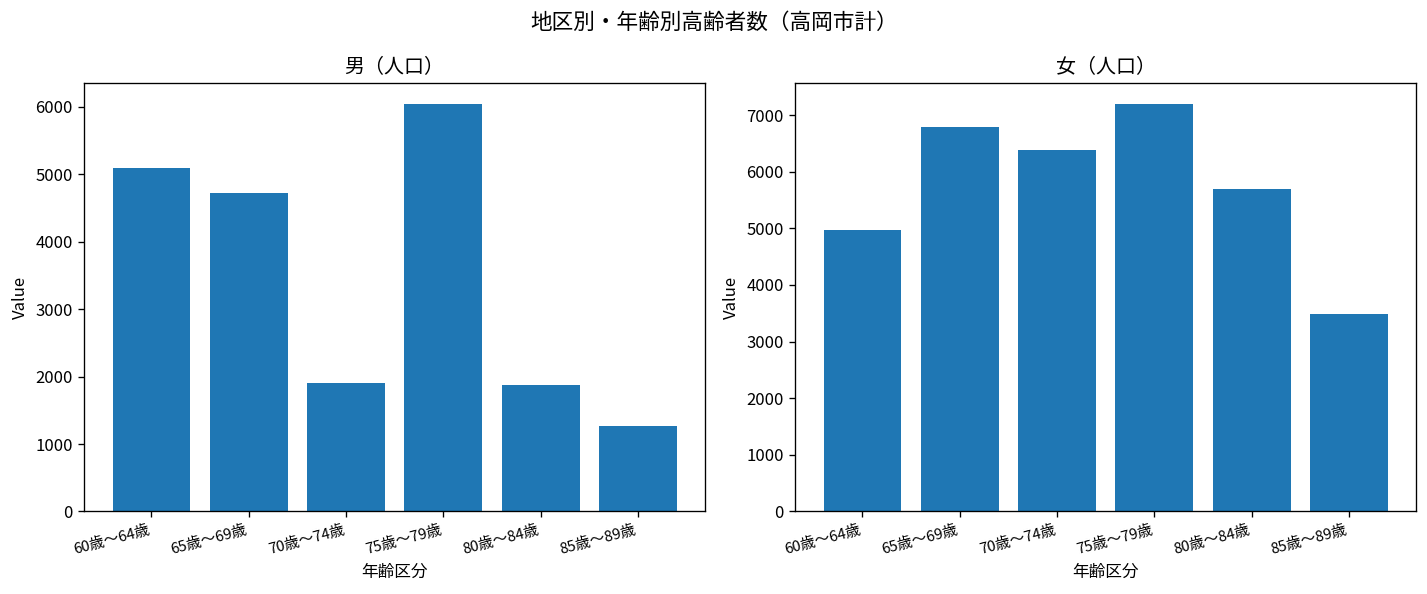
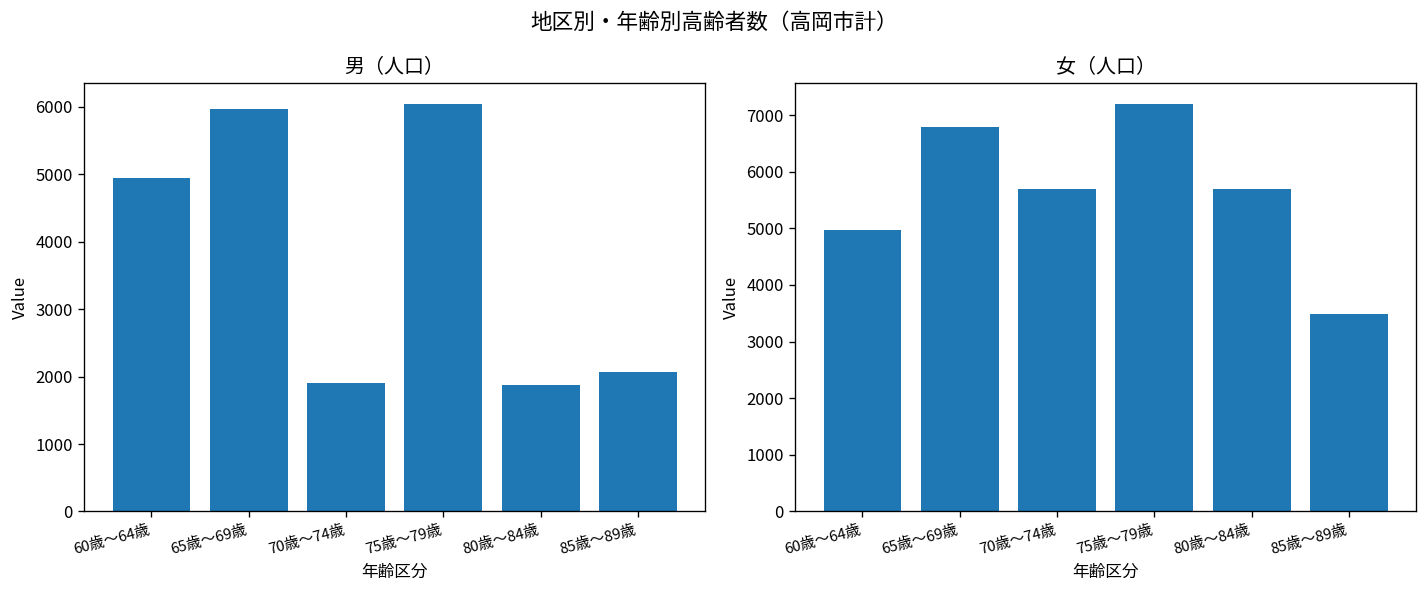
  {
    "男（人口）": {
-     "60歳～64歳": 5100,
-     "65歳～69歳": 4700,
+     "60歳～64歳": 4900,
+     "65歳～69歳": 6000,
      "70歳～74歳": 1900,
      "75歳～79歳": 6000,
      "80歳～84歳": 1900,
-     "85歳～89歳": 1300
+     "85歳～89歳": 2100
    },
    "女（人口）": {
      "60歳～64歳": 5000,
      "65歳～69歳": 6800,
-     "70歳～74歳": 6400,
+     "70歳～74歳": 5700,
      "75歳～79歳": 7200,
      "80歳～84歳": 5700,
      "85歳～89歳": 3500
    }
  }
